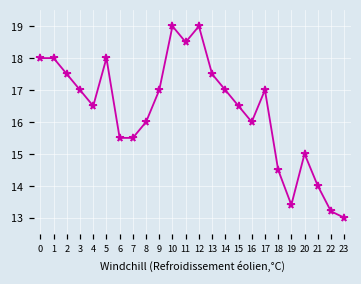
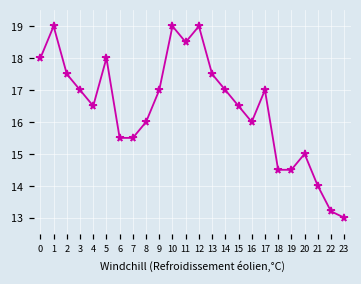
  {
    "0": 18.0,
-   "1": 18,
+   "1": 19,
    "2": 17.5,
    "3": 17.0,
    "4": 16.5,
    "5": 18.0,
    "6": 15.5,
    "7": 15.5,
    "8": 16.0,
    "9": 17.0,
    "10": 19.0,
    "11": 18.5,
    "12": 19.0,
    "13": 17.5,
    "14": 17.0,
    "15": 16.5,
    "16": 16.0,
    "17": 17.0,
    "18": 14.5,
-   "19": 13.4,
+   "19": 14.5,
    "20": 15.0,
    "21": 14.0,
    "22": 13.2,
    "23": 13.0
  }
